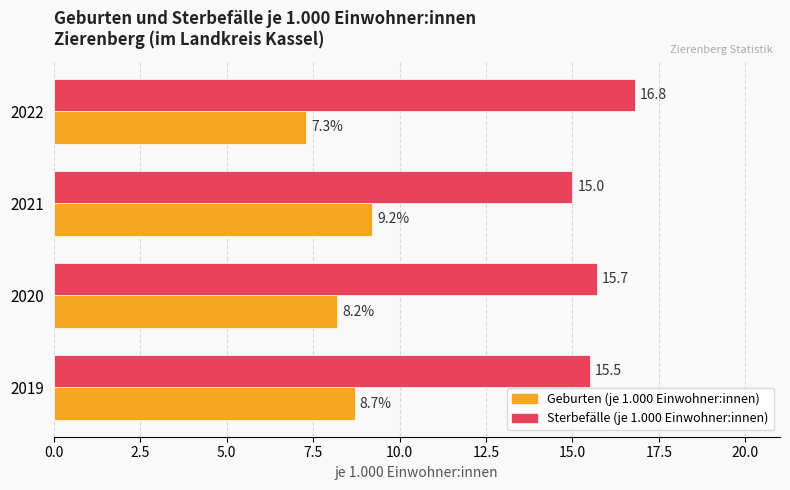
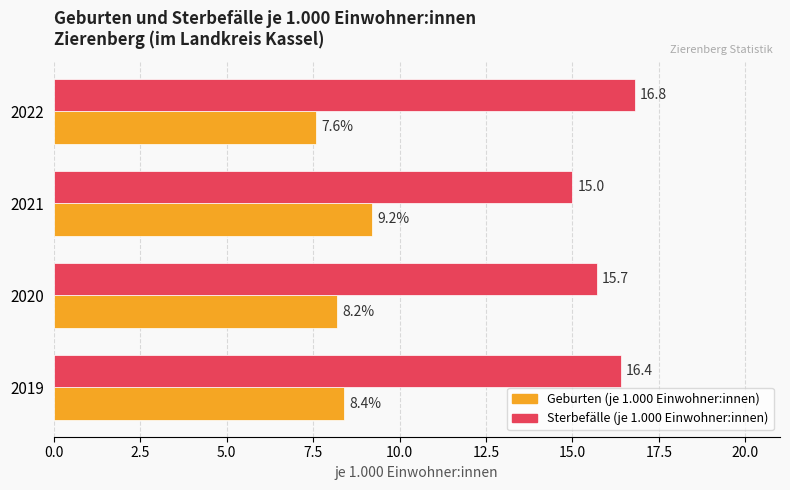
  {
    "Geburten (je 1.000 Einwohner:innen)": {
-     "2022": "7.3%",
+     "2022": "7.6%",
      "2021": "9.2%",
      "2020": "8.2%",
-     "2019": "8.7%"
+     "2019": "8.4%"
    },
    "Sterbefälle (je 1.000 Einwohner:innen)": {
      "2022": "16.8",
      "2021": "15.0",
      "2020": "15.7",
-     "2019": "15.5"
+     "2019": "16.4"
    }
  }
